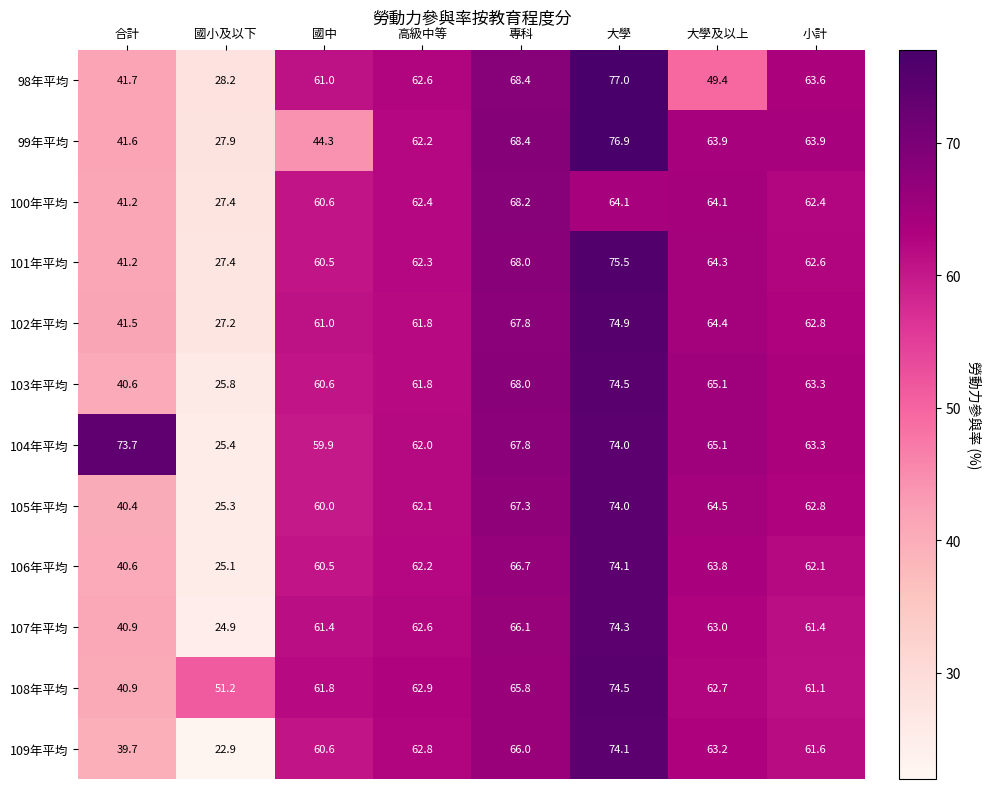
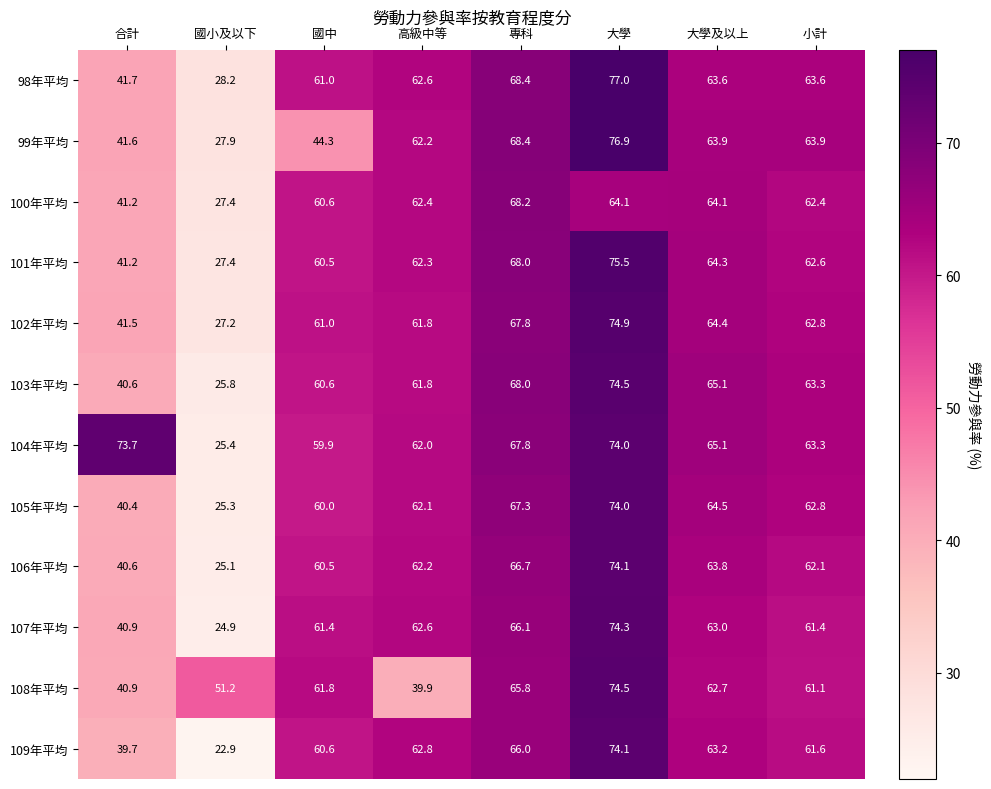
  {
    "98年平均": {
      "合計": 41.7,
      "國小及以下": 28.2,
      "國中": 61.0,
      "高級中等": 62.6,
      "專科": 68.4,
      "大學": 77.0,
-     "大學及以上": 49.4,
+     "大學及以上": 63.6,
      "小計": 63.6
    },
    "99年平均": {
      "合計": 41.6,
      "國小及以下": 27.9,
      "國中": 44.3,
      "高級中等": 62.2,
      "專科": 68.4,
      "大學": 76.9,
      "大學及以上": 63.9,
      "小計": 63.9
    },
    "100年平均": {
      "合計": 41.2,
      "國小及以下": 27.4,
      "國中": 60.6,
      "高級中等": 62.4,
      "專科": 68.2,
      "大學": 64.1,
      "大學及以上": 64.1,
      "小計": 62.4
    },
    "101年平均": {
      "合計": 41.2,
      "國小及以下": 27.4,
      "國中": 60.5,
      "高級中等": 62.3,
      "專科": 68.0,
      "大學": 75.5,
      "大學及以上": 64.3,
      "小計": 62.6
    },
    "102年平均": {
      "合計": 41.5,
      "國小及以下": 27.2,
      "國中": 61.0,
      "高級中等": 61.8,
      "專科": 67.8,
      "大學": 74.9,
      "大學及以上": 64.4,
      "小計": 62.8
    },
    "103年平均": {
      "合計": 40.6,
      "國小及以下": 25.8,
      "國中": 60.6,
      "高級中等": 61.8,
      "專科": 68.0,
      "大學": 74.5,
      "大學及以上": 65.1,
      "小計": 63.3
    },
    "104年平均": {
      "合計": 73.7,
      "國小及以下": 25.4,
      "國中": 59.9,
      "高級中等": 62.0,
      "專科": 67.8,
      "大學": 74.0,
      "大學及以上": 65.1,
      "小計": 63.3
    },
    "105年平均": {
      "合計": 40.4,
      "國小及以下": 25.3,
      "國中": 60.0,
      "高級中等": 62.1,
      "專科": 67.3,
      "大學": 74.0,
      "大學及以上": 64.5,
      "小計": 62.8
    },
    "106年平均": {
      "合計": 40.6,
      "國小及以下": 25.1,
      "國中": 60.5,
      "高級中等": 62.2,
      "專科": 66.7,
      "大學": 74.1,
      "大學及以上": 63.8,
      "小計": 62.1
    },
    "107年平均": {
      "合計": 40.9,
      "國小及以下": 24.9,
      "國中": 61.4,
      "高級中等": 62.6,
      "專科": 66.1,
      "大學": 74.3,
      "大學及以上": 63.0,
      "小計": 61.4
    },
    "108年平均": {
      "合計": 40.9,
      "國小及以下": 51.2,
      "國中": 61.8,
-     "高級中等": 62.9,
+     "高級中等": 39.9,
      "專科": 65.8,
      "大學": 74.5,
      "大學及以上": 62.7,
      "小計": 61.1
    },
    "109年平均": {
      "合計": 39.7,
      "國小及以下": 22.9,
      "國中": 60.6,
      "高級中等": 62.8,
      "專科": 66.0,
      "大學": 74.1,
      "大學及以上": 63.2,
      "小計": 61.6
    }
  }
